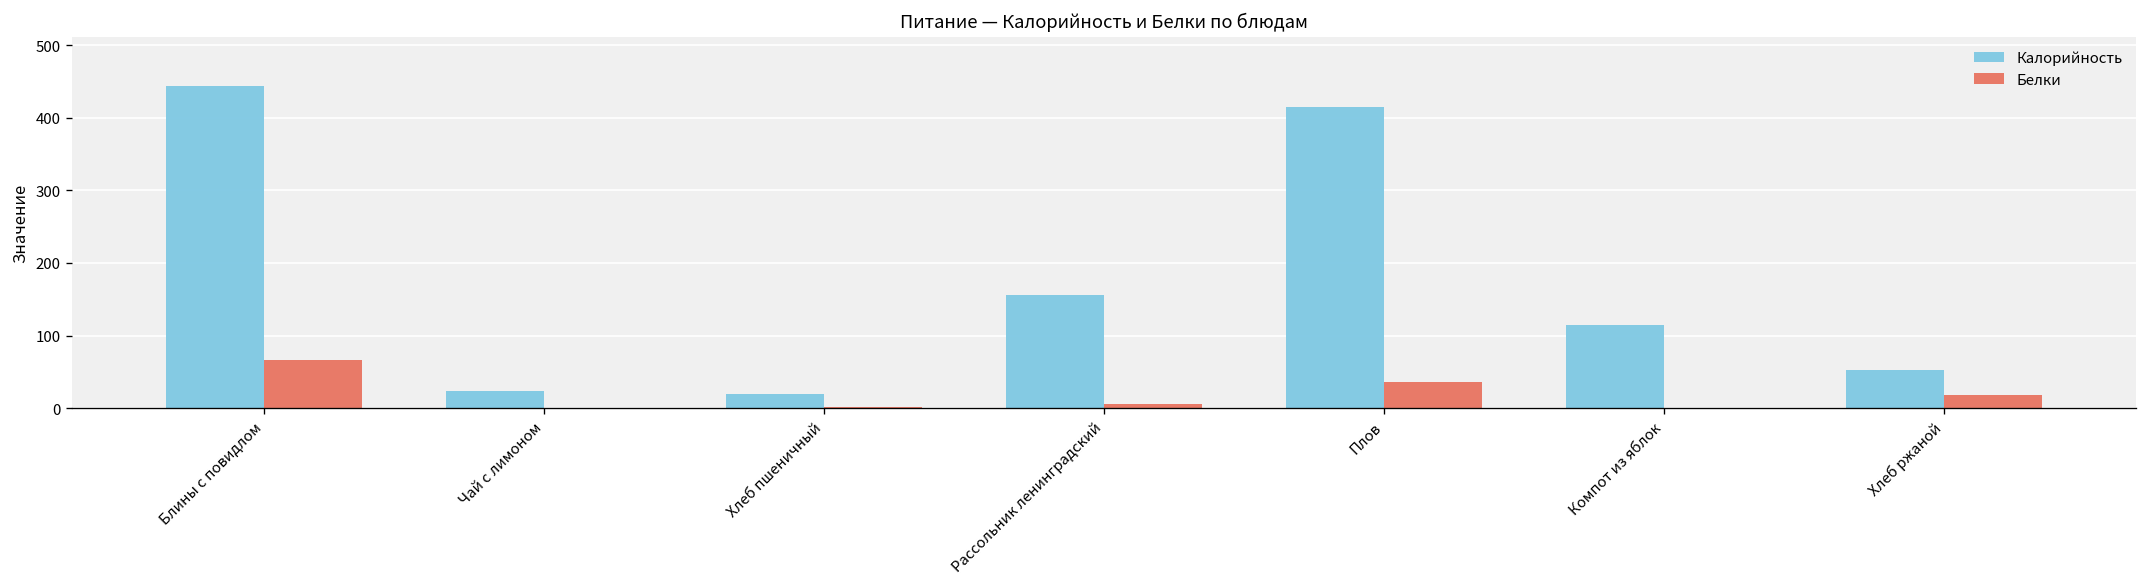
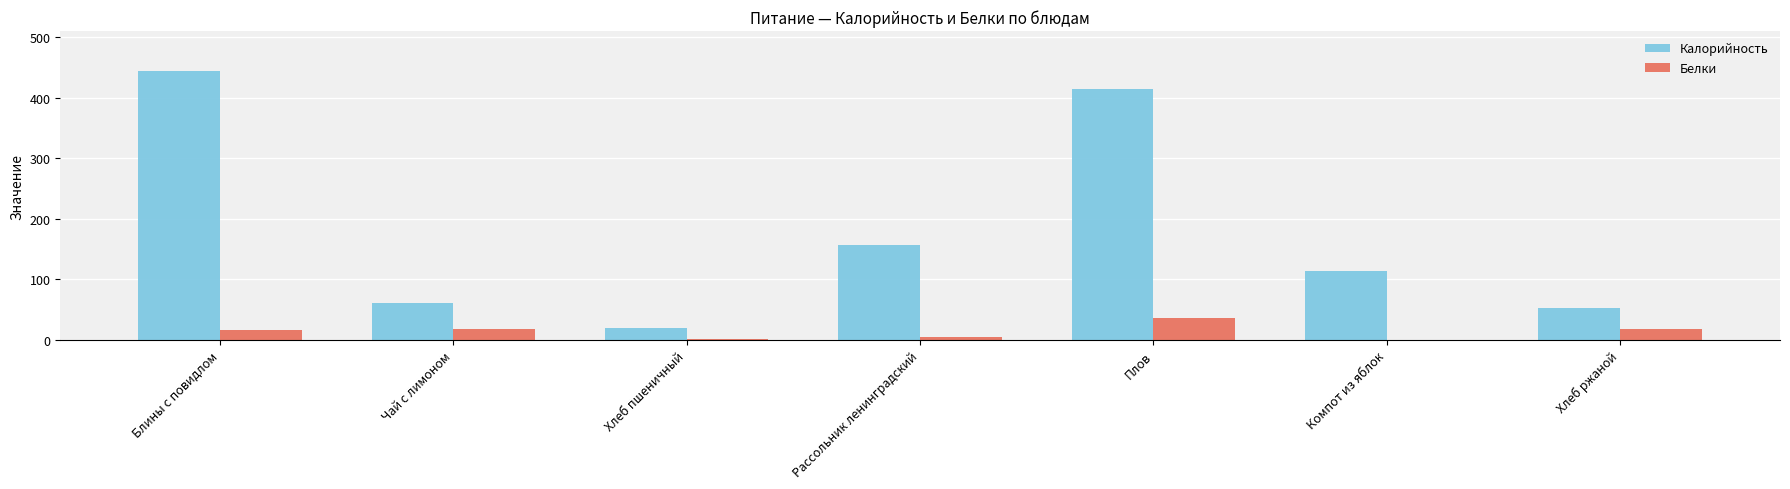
  {
    "Калорийность": {
      "Блины с повидлом": 440,
-     "Чай с лимоном": 20,
+     "Чай с лимоном": 60,
      "Хлеб пшеничный": 20,
      "Рассольник ленинградский": 160,
      "Плов": 420,
      "Компот из яблок": 110,
      "Хлеб ржаной": 50
    },
    "Белки": {
-     "Блины с повидлом": 70,
-     "Чай с лимоном": 0,
+     "Блины с повидлом": 20,
+     "Чай с лимоном": 20,
      "Рассольник ленинградский": 10,
      "Плов": 40,
      "Хлеб ржаной": 20
    }
  }
